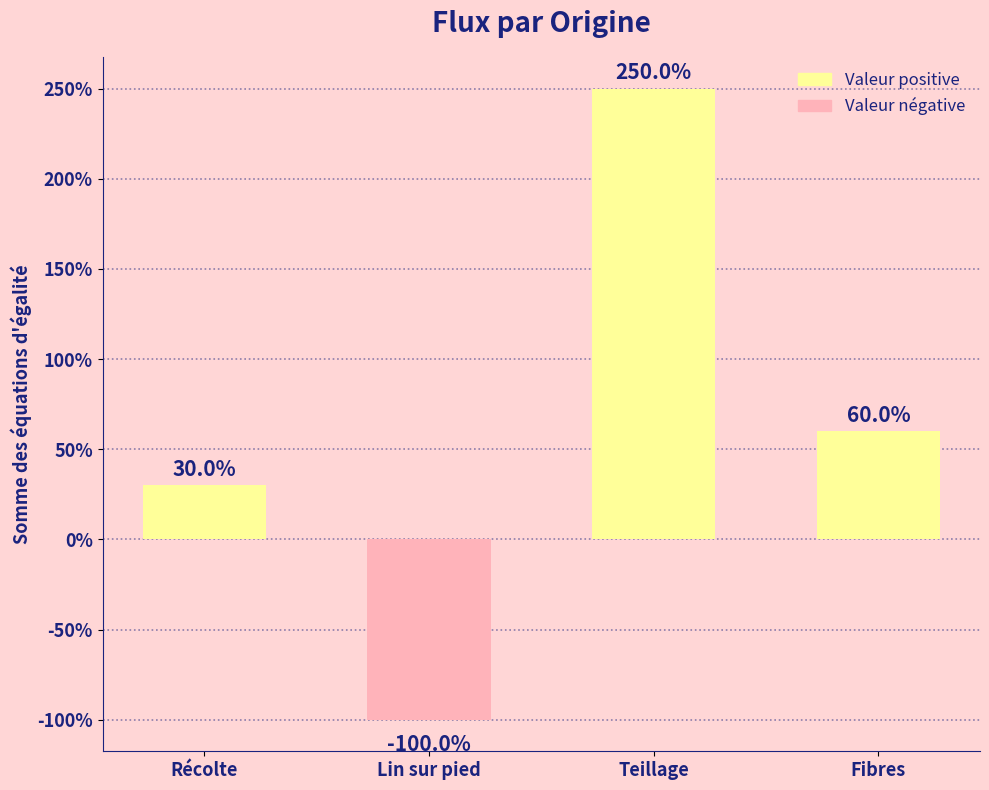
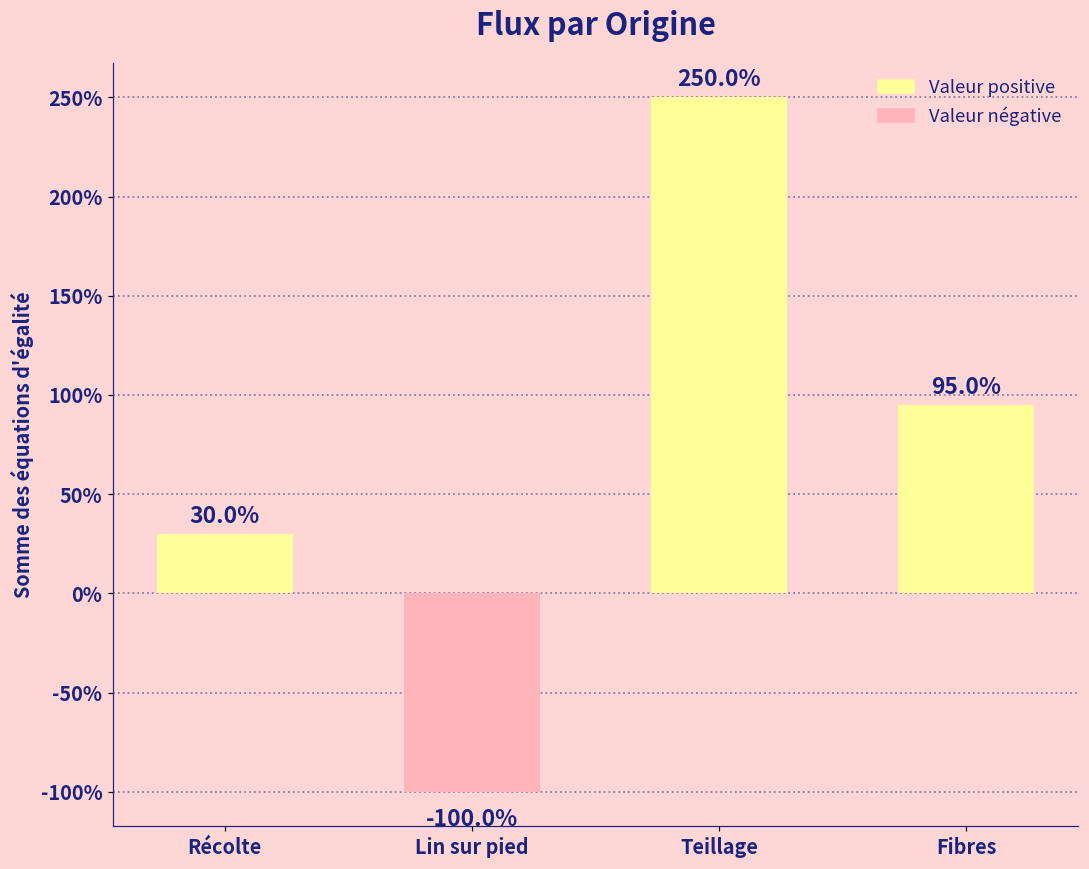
  {
    "Récolte": "30.0%",
    "Lin sur pied": "-100.0%",
    "Teillage": "250.0%",
-   "Fibres": "60.0%"
+   "Fibres": "95.0%"
  }
